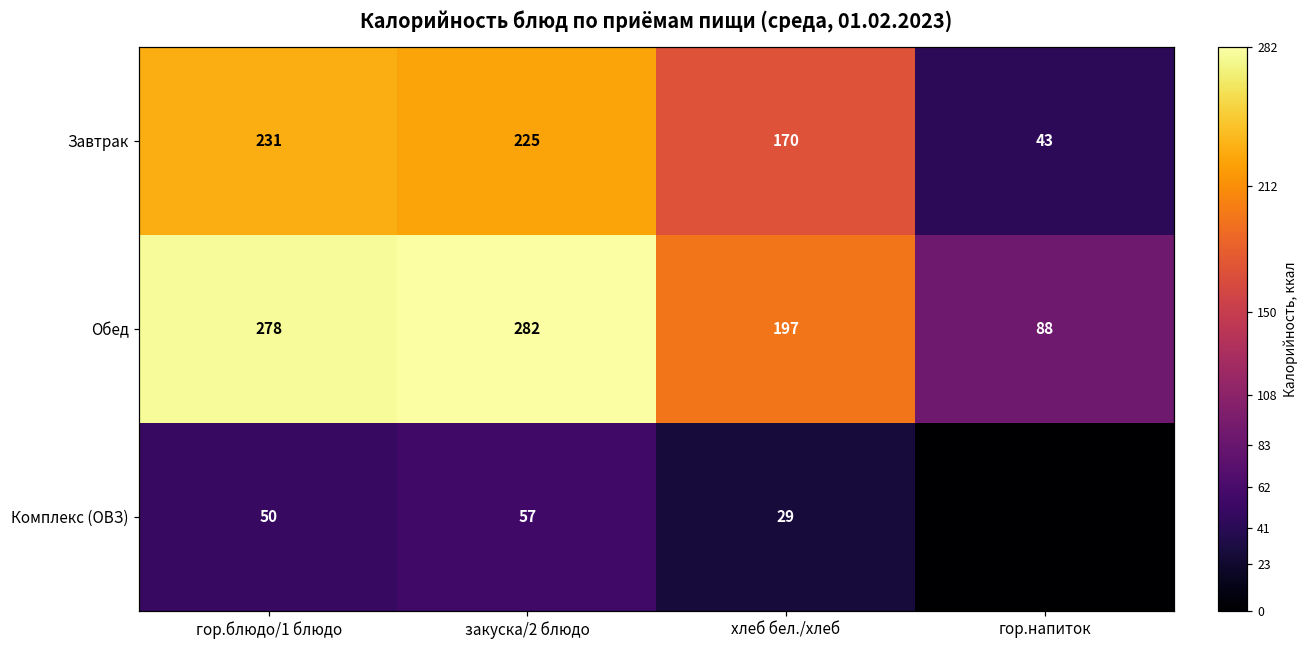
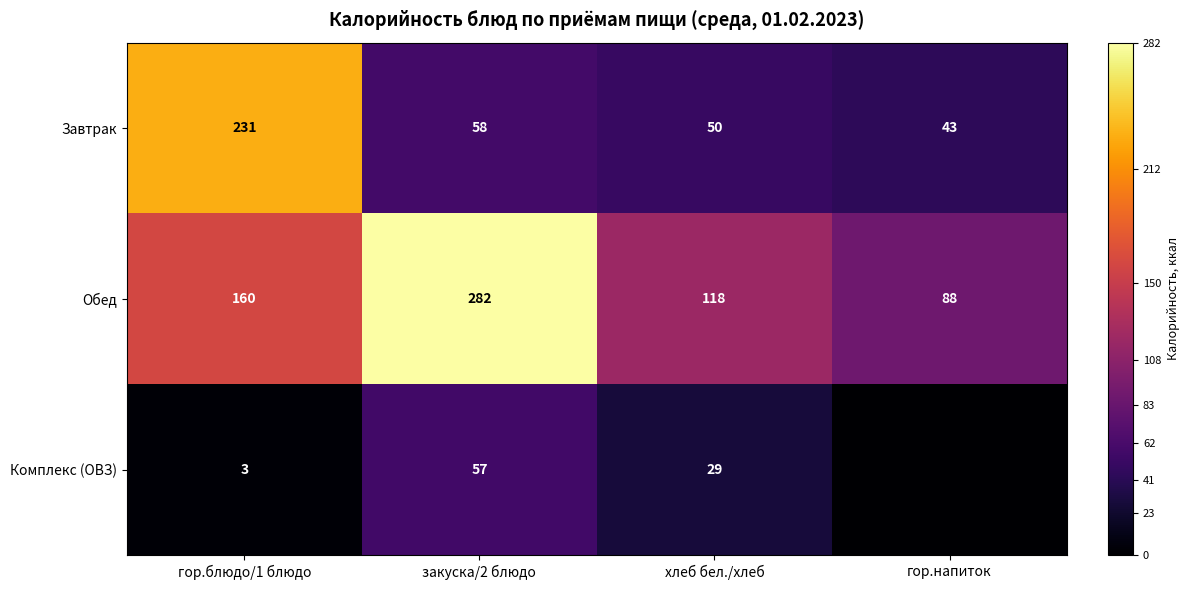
  {
    "Завтрак": {
      "гор.блюдо/1 блюдо": 231,
-     "закуска/2 блюдо": 225,
-     "хлеб бел./хлеб": 170,
+     "закуска/2 блюдо": 58,
+     "хлеб бел./хлеб": 50,
      "гор.напиток": 43
    },
    "Обед": {
-     "гор.блюдо/1 блюдо": 278,
+     "гор.блюдо/1 блюдо": 160,
      "закуска/2 блюдо": 282,
-     "хлеб бел./хлеб": 197,
+     "хлеб бел./хлеб": 118,
      "гор.напиток": 88
    },
    "Комплекс (ОВЗ)": {
-     "гор.блюдо/1 блюдо": 50,
+     "гор.блюдо/1 блюдо": 3,
      "закуска/2 блюдо": 57,
      "хлеб бел./хлеб": 29
    }
  }
